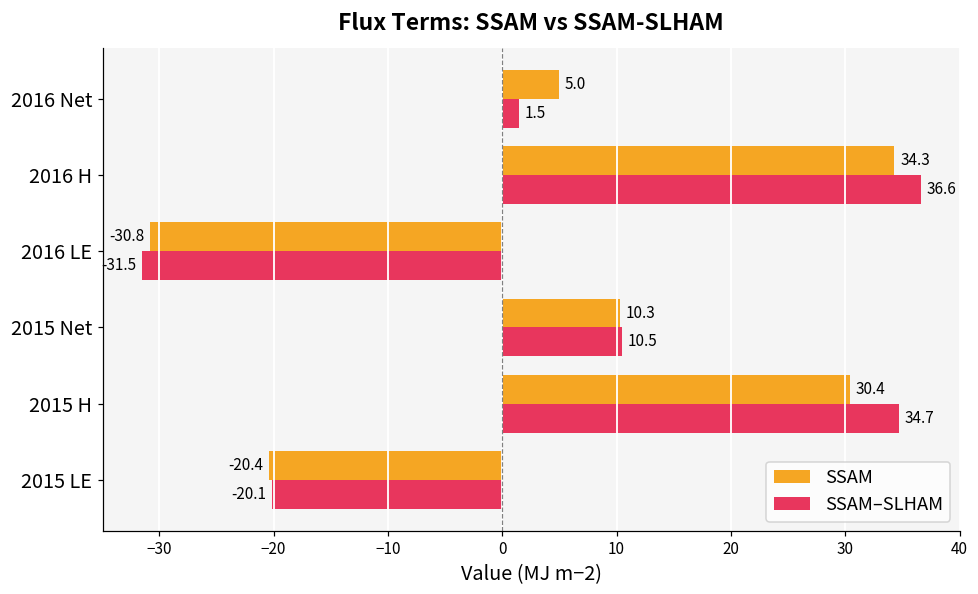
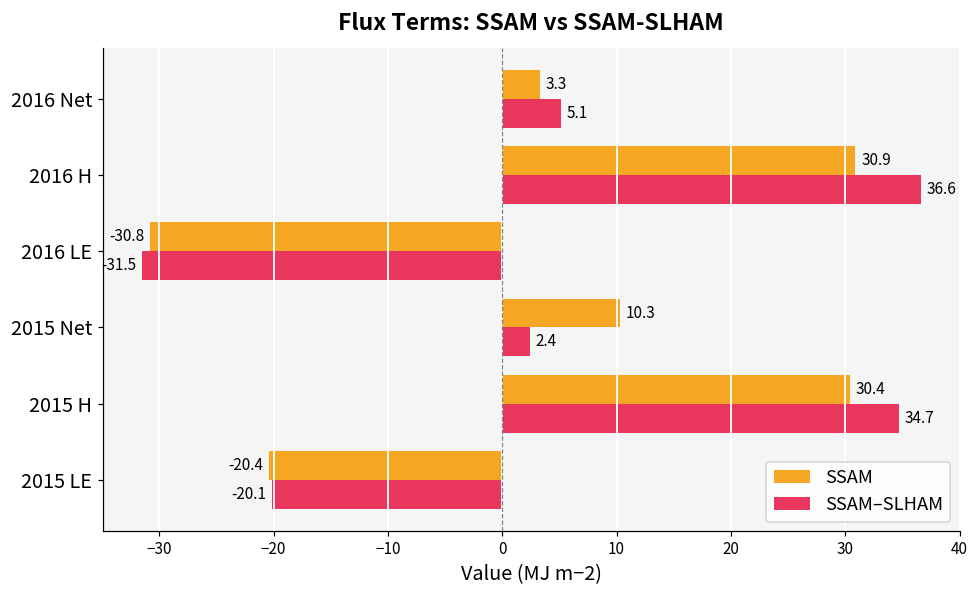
  {
    "SSAM": {
-     "2016 Net": 5.0,
-     "2016 H": 34.3,
+     "2016 Net": 3.3,
+     "2016 H": 30.9,
      "2016 LE": -30.8,
      "2015 Net": 10.3,
      "2015 H": 30.4,
      "2015 LE": -20.4
    },
    "SSAM–SLHAM": {
-     "2016 Net": 1.5,
+     "2016 Net": 5.1,
      "2016 H": 36.6,
      "2016 LE": -31.5,
-     "2015 Net": 10.5,
+     "2015 Net": 2.4,
      "2015 H": 34.7,
      "2015 LE": -20.1
    }
  }
